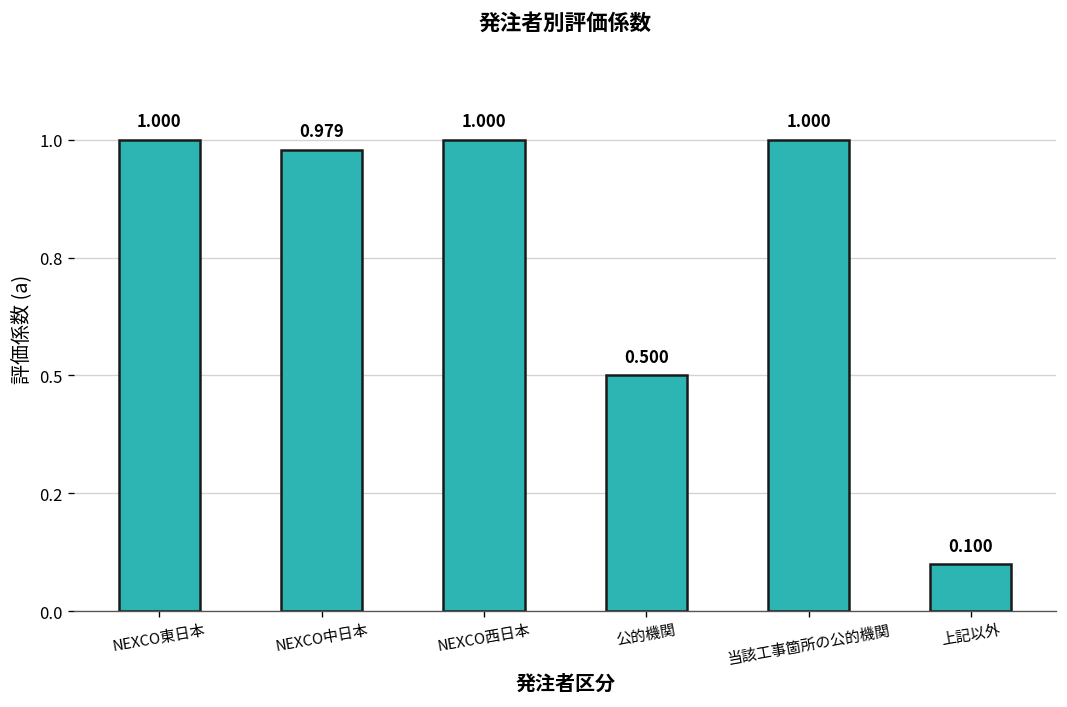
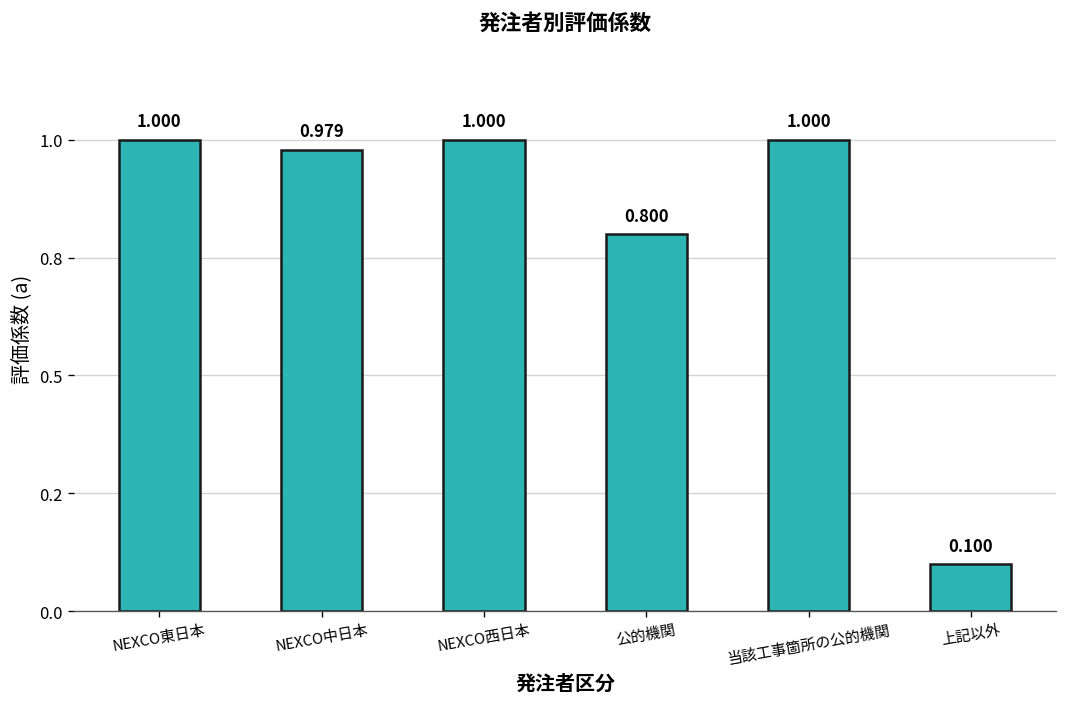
  {
    "NEXCO東日本": 1.000,
    "NEXCO中日本": 0.979,
    "NEXCO西日本": 1.000,
-   "公的機関": 0.500,
+   "公的機関": 0.800,
    "当該工事箇所の公的機関": 1.000,
    "上記以外": 0.100
  }
